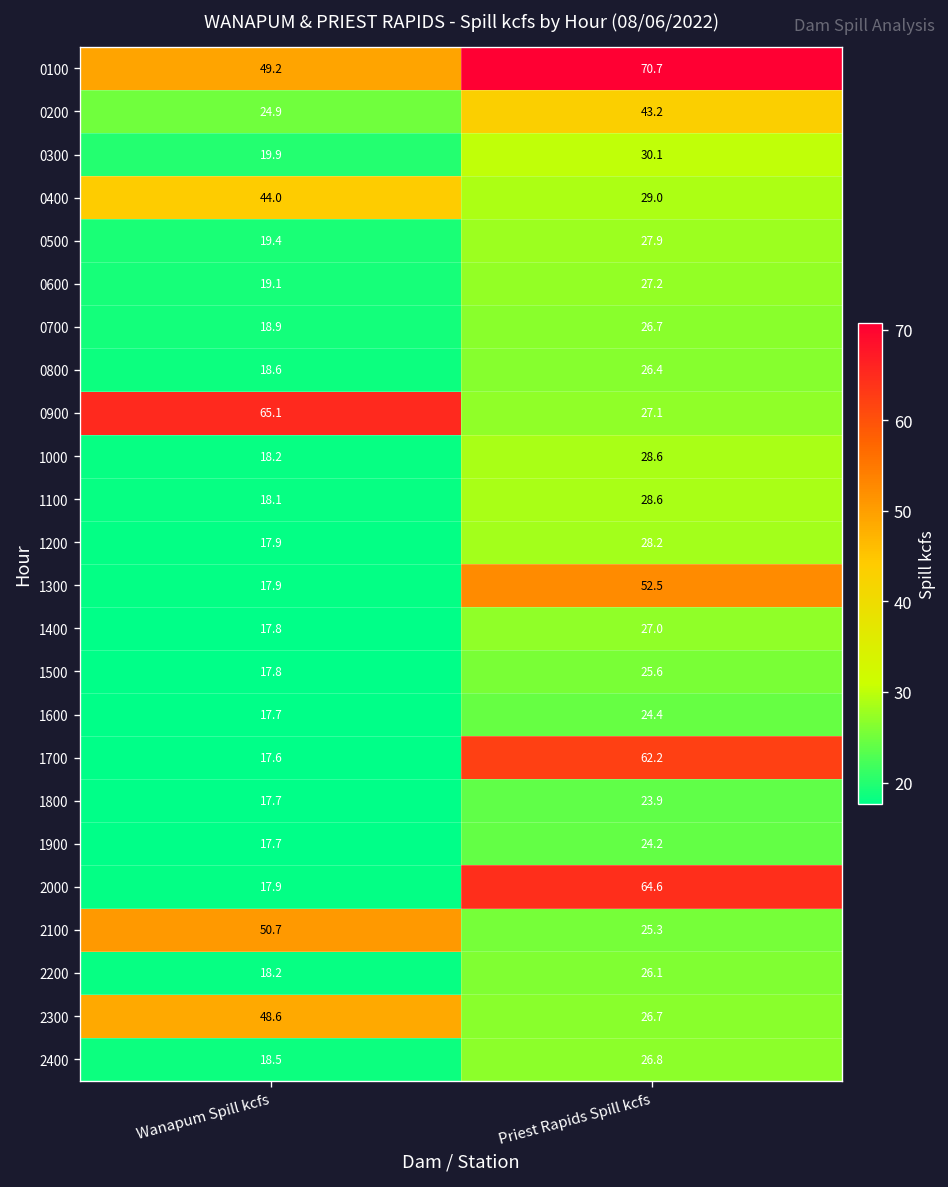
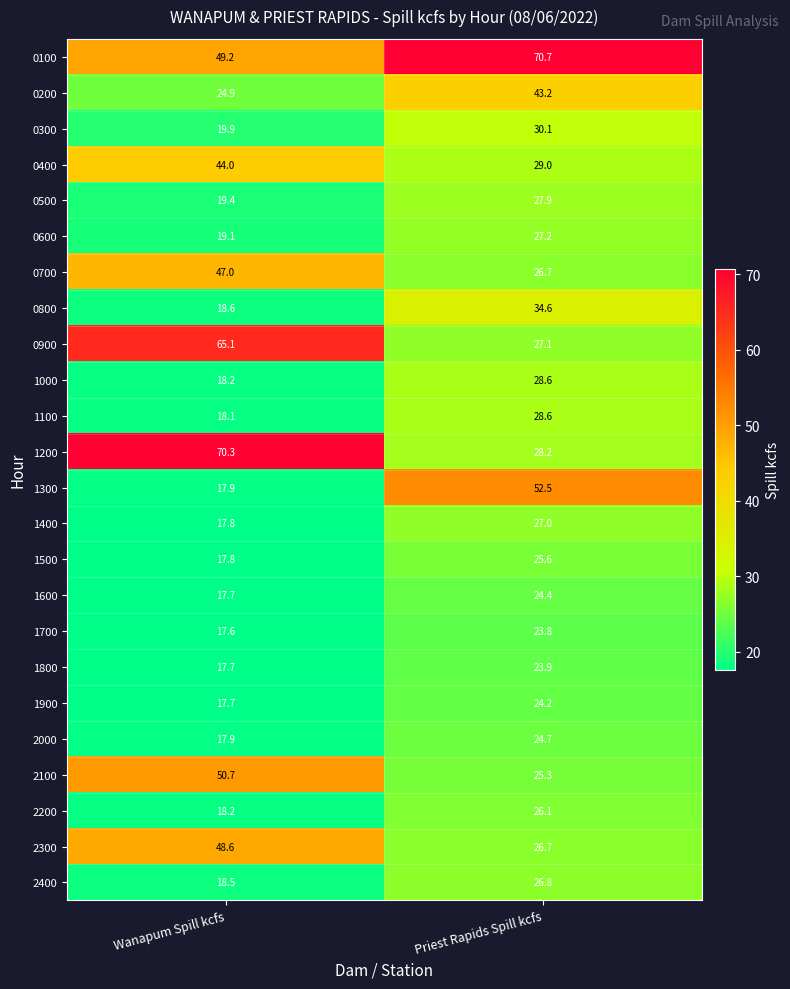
  {
    "0100": {
      "Wanapum Spill kcfs": 49.2,
      "Priest Rapids Spill kcfs": 70.7
    },
    "0200": {
      "Wanapum Spill kcfs": 24.9,
      "Priest Rapids Spill kcfs": 43.2
    },
    "0300": {
      "Wanapum Spill kcfs": 19.9,
      "Priest Rapids Spill kcfs": 30.1
    },
    "0400": {
      "Wanapum Spill kcfs": 44.0,
      "Priest Rapids Spill kcfs": 29.0
    },
    "0500": {
      "Wanapum Spill kcfs": 19.4,
      "Priest Rapids Spill kcfs": 27.9
    },
    "0600": {
      "Wanapum Spill kcfs": 19.1,
      "Priest Rapids Spill kcfs": 27.2
    },
    "0700": {
-     "Wanapum Spill kcfs": 18.9,
+     "Wanapum Spill kcfs": 47.0,
      "Priest Rapids Spill kcfs": 26.7
    },
    "0800": {
      "Wanapum Spill kcfs": 18.6,
-     "Priest Rapids Spill kcfs": 26.4
+     "Priest Rapids Spill kcfs": 34.6
    },
    "0900": {
      "Wanapum Spill kcfs": 65.1,
      "Priest Rapids Spill kcfs": 27.1
    },
    "1000": {
      "Wanapum Spill kcfs": 18.2,
      "Priest Rapids Spill kcfs": 28.6
    },
    "1100": {
      "Wanapum Spill kcfs": 18.1,
      "Priest Rapids Spill kcfs": 28.6
    },
    "1200": {
-     "Wanapum Spill kcfs": 17.9,
+     "Wanapum Spill kcfs": 70.3,
      "Priest Rapids Spill kcfs": 28.2
    },
    "1300": {
      "Wanapum Spill kcfs": 17.9,
      "Priest Rapids Spill kcfs": 52.5
    },
    "1400": {
      "Wanapum Spill kcfs": 17.8,
      "Priest Rapids Spill kcfs": 27.0
    },
    "1500": {
      "Wanapum Spill kcfs": 17.8,
      "Priest Rapids Spill kcfs": 25.6
    },
    "1600": {
      "Wanapum Spill kcfs": 17.7,
      "Priest Rapids Spill kcfs": 24.4
    },
    "1700": {
      "Wanapum Spill kcfs": 17.6,
-     "Priest Rapids Spill kcfs": 62.2
+     "Priest Rapids Spill kcfs": 23.8
    },
    "1800": {
      "Wanapum Spill kcfs": 17.7,
      "Priest Rapids Spill kcfs": 23.9
    },
    "1900": {
      "Wanapum Spill kcfs": 17.7,
      "Priest Rapids Spill kcfs": 24.2
    },
    "2000": {
      "Wanapum Spill kcfs": 17.9,
-     "Priest Rapids Spill kcfs": 64.6
+     "Priest Rapids Spill kcfs": 24.7
    },
    "2100": {
      "Wanapum Spill kcfs": 50.7,
      "Priest Rapids Spill kcfs": 25.3
    },
    "2200": {
      "Wanapum Spill kcfs": 18.2,
      "Priest Rapids Spill kcfs": 26.1
    },
    "2300": {
      "Wanapum Spill kcfs": 48.6,
      "Priest Rapids Spill kcfs": 26.7
    },
    "2400": {
      "Wanapum Spill kcfs": 18.5,
      "Priest Rapids Spill kcfs": 26.8
    }
  }
